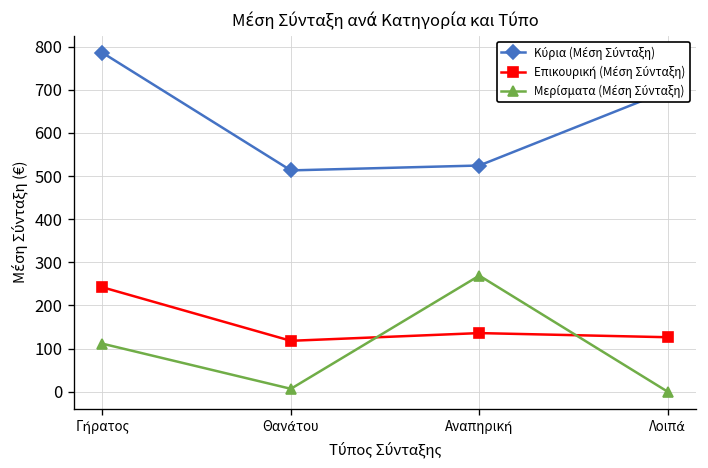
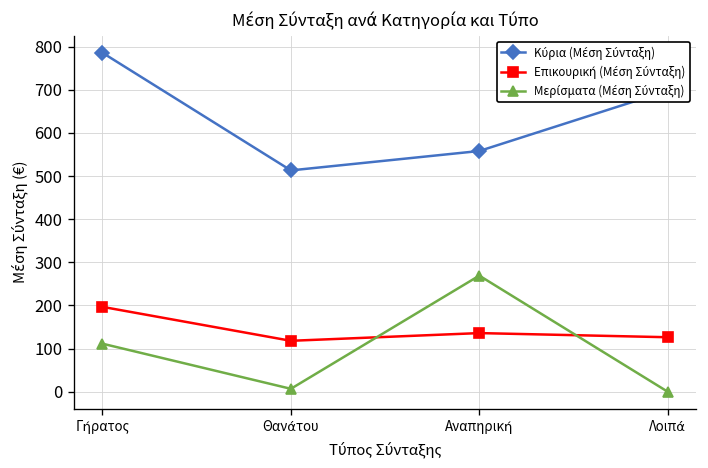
  {
    "Κύρια (Μέση Σύνταξη)": {
      "Γήρατος": 790,
      "Θανάτου": 510,
-     "Αναπηρική": 520
+     "Αναπηρική": 560
    },
    "Επικουρική (Μέση Σύνταξη)": {
-     "Γήρατος": 240,
+     "Γήρατος": 200,
      "Θανάτου": 120,
      "Αναπηρική": 140,
      "Λοιπά": 130
    },
    "Μερίσματα (Μέση Σύνταξη)": {
      "Γήρατος": 110,
      "Θανάτου": 10,
      "Αναπηρική": 270,
      "Λοιπά": 0
    }
  }
